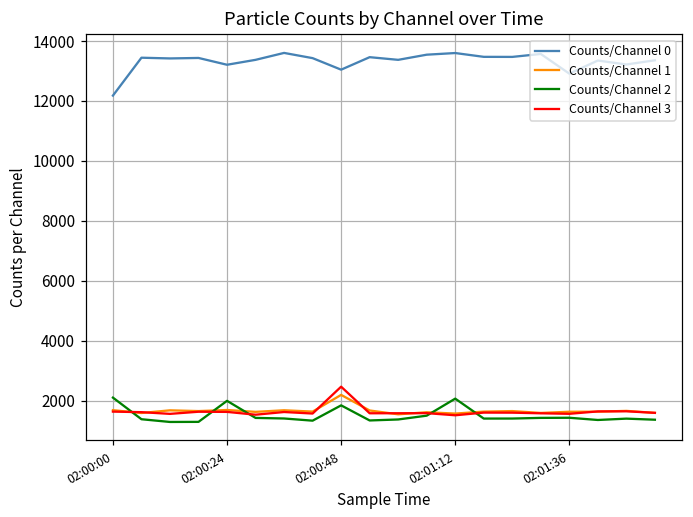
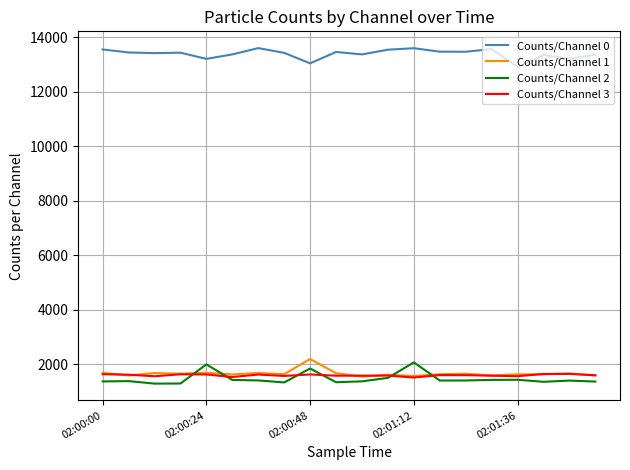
  {
    "Counts/Channel 0": {
-     "02:00:00": 12200,
+     "02:00:00": 13600,
      "02:00:24": 13200,
      "02:00:48": 13000,
      "02:01:12": 13600
    },
    "Counts/Channel 1": {
      "02:00:48": 2200
    },
    "Counts/Channel 2": {
-     "02:00:00": 2100,
+     "02:00:00": 1400,
      "02:00:24": 2000,
      "02:00:48": 1800,
      "02:01:12": 2100,
      "02:01:36": 1400
    },
    "Counts/Channel 3": {
-     "02:00:48": 2500
+     "02:00:48": 1600
    }
  }
